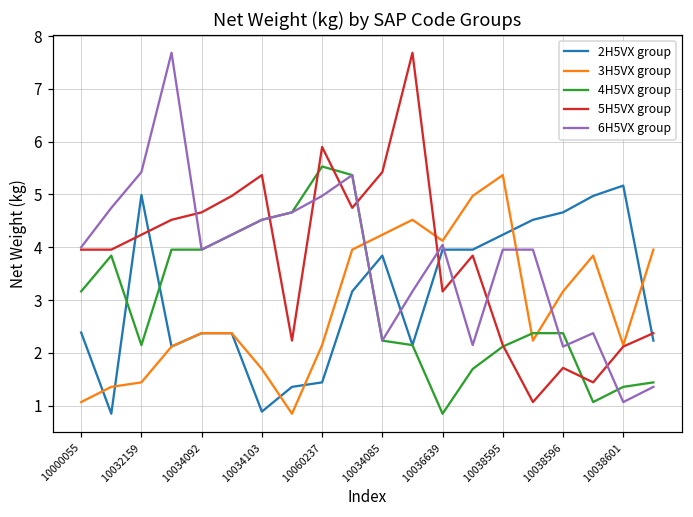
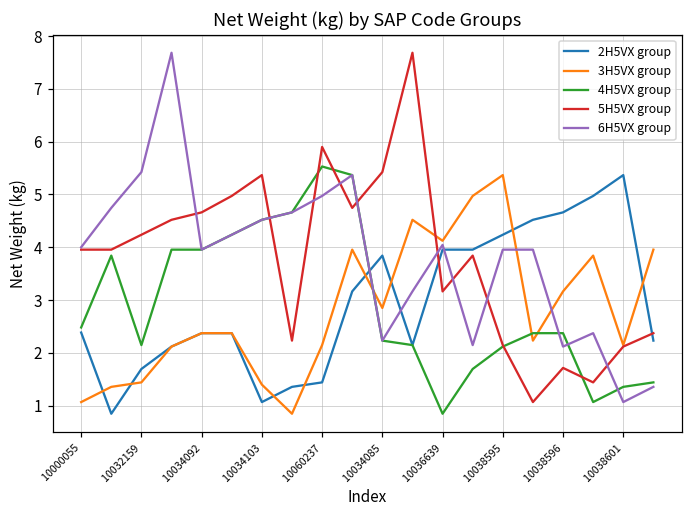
  {
    "2H5VX group": {
      "10000055": 2.4,
-     "10032159": 5.0,
-     "10034103": 0.9,
+     "10032159": 1.7,
+     "10034103": 1.1,
      "10060237": 1.4,
      "10034085": 3.8,
      "10036639": 4.0,
      "10038595": 4.2,
      "10038596": 4.7,
-     "10038601": 5.2
+     "10038601": 5.4
    },
    "3H5VX group": {
      "10000055": 1.1,
      "10032159": 1.4,
-     "10034103": 1.7,
+     "10034103": 1.4,
      "10060237": 2.1,
-     "10034085": 4.2,
+     "10034085": 2.9,
      "10036639": 4.1,
      "10038595": 5.4,
      "10038596": 3.2
    },
    "4H5VX group": {
-     "10000055": 3.2,
+     "10000055": 2.5,
      "10032159": 2.1,
      "10060237": 5.5,
      "10036639": 0.8,
      "10038596": 2.4,
      "10038601": 1.4
    },
    "5H5VX group": {
      "10032159": 4.2,
      "10034092": 4.7,
      "10034103": 5.4,
      "10060237": 5.9,
      "10034085": 5.4,
      "10036639": 3.2,
      "10038596": 1.7
    },
    "6H5VX group": {
      "10032159": 5.4,
      "10060237": 5.0,
      "10036639": 4.0,
      "10038595": 4.0,
      "10038596": 2.1,
      "10038601": 1.1
    }
  }
